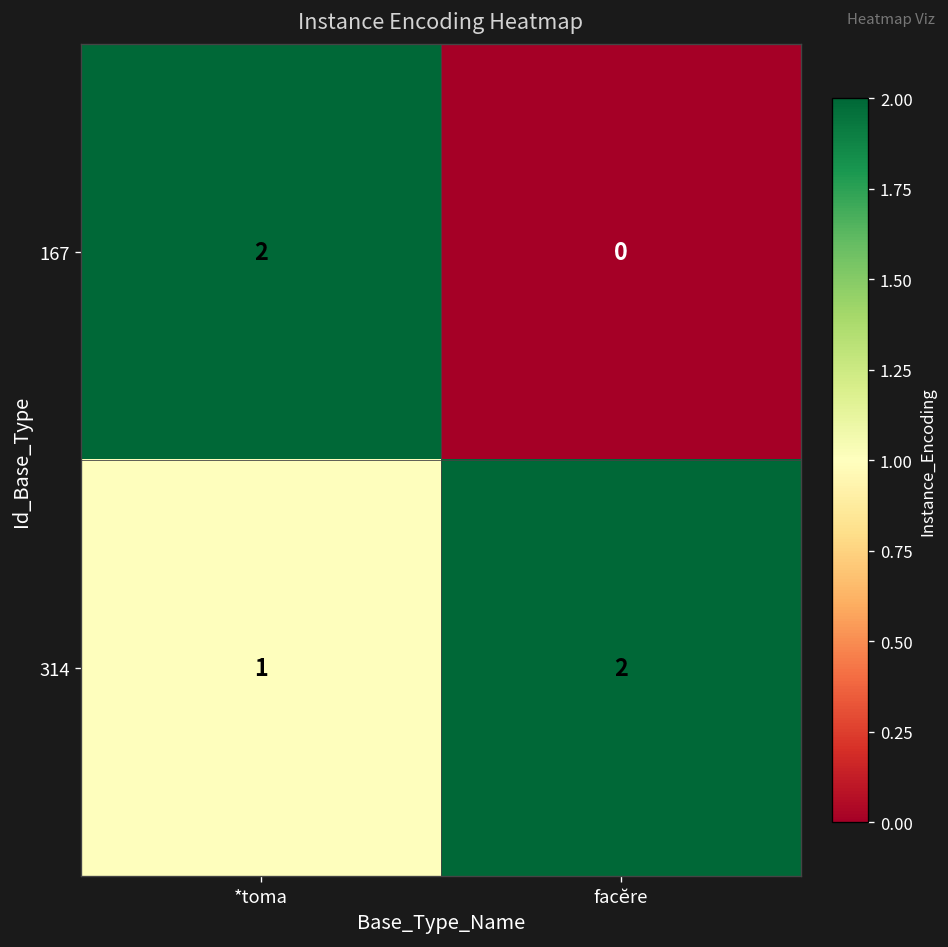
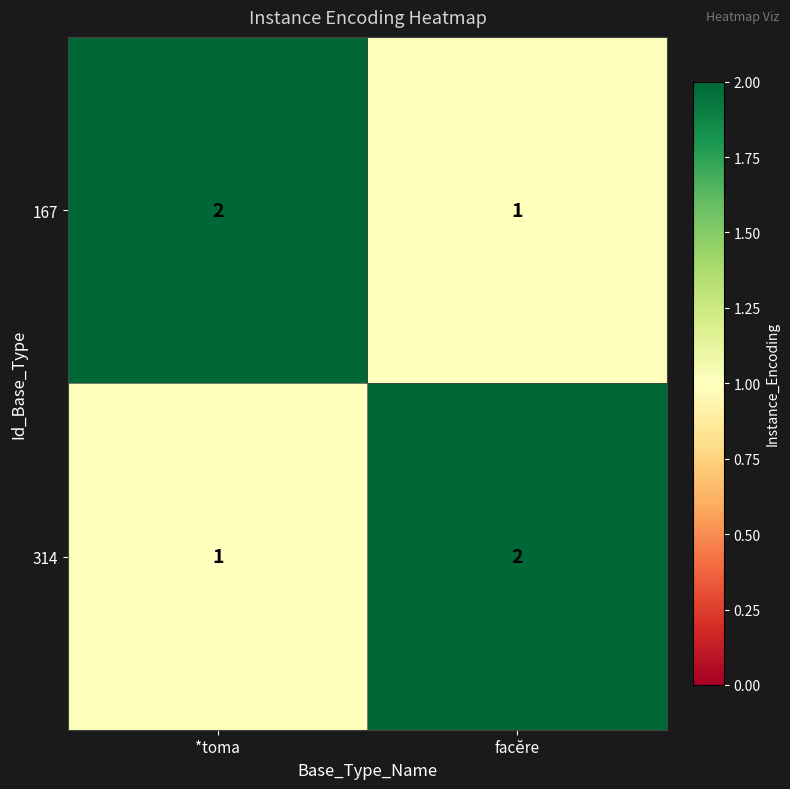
  {
    "167": {
      "*toma": 2,
-     "facĕre": 0
+     "facĕre": 1
    },
    "314": {
      "*toma": 1,
      "facĕre": 2
    }
  }
